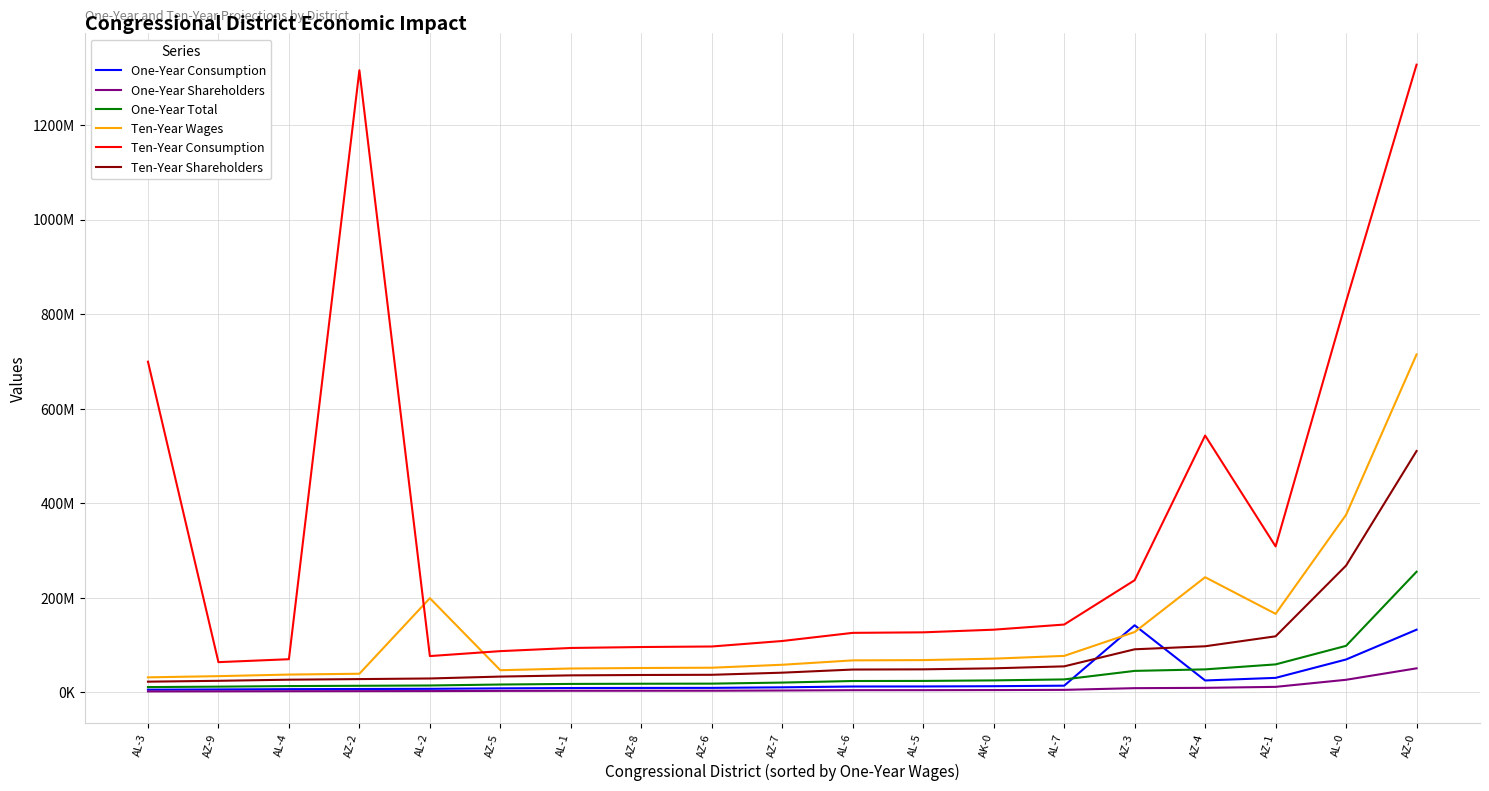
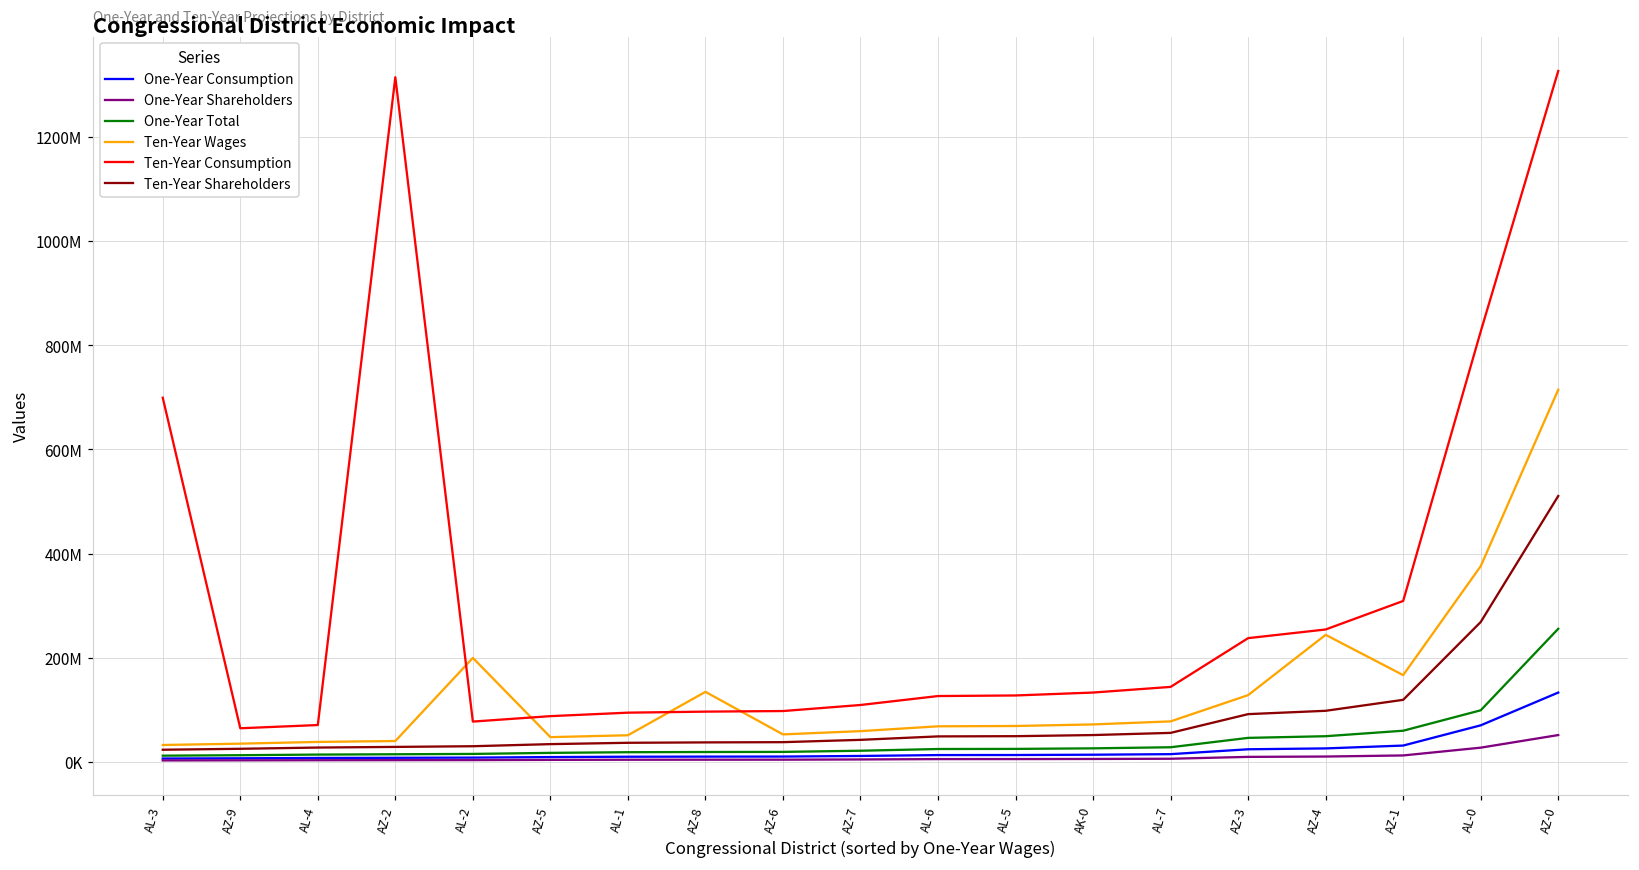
  {
    "One-Year Consumption": {
      "AZ-5": 10000000,
      "AL-1": 10000000,
      "AZ-8": 10000000,
      "AZ-6": 10000000,
      "AZ-7": 10000000,
      "AL-6": 10000000,
      "AL-5": 10000000,
      "AK-0": 10000000,
      "AL-7": 10000000,
-     "AZ-3": 140000000,
+     "AZ-3": 20000000,
      "AZ-4": 30000000,
      "AZ-1": 30000000,
      "AL-0": 70000000,
      "AZ-0": 130000000
    },
    "One-Year Shareholders": {
      "AZ-5": 0,
      "AL-1": 0,
      "AZ-8": 0,
      "AZ-6": 0,
      "AZ-7": 0,
      "AL-6": 0,
      "AL-5": 0,
      "AK-0": 10000000,
      "AL-7": 10000000,
      "AZ-3": 10000000,
      "AZ-4": 10000000,
      "AZ-1": 10000000,
      "AL-0": 30000000,
      "AZ-0": 50000000
    },
    "One-Year Total": {
      "AL-3": 10000000,
      "AZ-9": 10000000,
      "AL-4": 10000000,
      "AZ-2": 10000000,
      "AL-2": 10000000,
      "AZ-5": 20000000,
      "AL-1": 20000000,
      "AZ-8": 20000000,
      "AZ-6": 20000000,
      "AZ-7": 20000000,
      "AL-6": 20000000,
      "AL-5": 20000000,
      "AK-0": 30000000,
      "AL-7": 30000000,
      "AZ-3": 50000000,
      "AZ-4": 50000000,
      "AZ-1": 60000000,
      "AL-0": 100000000,
      "AZ-0": 260000000
    },
    "Ten-Year Wages": {
      "AL-3": 30000000,
      "AZ-9": 30000000,
      "AL-4": 40000000,
      "AZ-2": 40000000,
      "AL-2": 200000000,
      "AZ-5": 50000000,
      "AL-1": 50000000,
-     "AZ-8": 50000000,
+     "AZ-8": 130000000,
      "AZ-6": 50000000,
      "AZ-7": 60000000,
      "AL-6": 70000000,
      "AL-5": 70000000,
      "AK-0": 70000000,
      "AL-7": 80000000,
      "AZ-3": 130000000,
      "AZ-4": 240000000,
      "AZ-1": 170000000,
      "AL-0": 380000000,
      "AZ-0": 710000000
    },
    "Ten-Year Consumption": {
      "AL-3": 700000000,
      "AZ-9": 60000000,
      "AL-4": 70000000,
      "AZ-2": 1320000000,
      "AL-2": 80000000,
      "AZ-5": 90000000,
      "AL-1": 90000000,
      "AZ-8": 100000000,
      "AZ-6": 100000000,
      "AZ-7": 110000000,
      "AL-6": 130000000,
      "AL-5": 130000000,
      "AK-0": 130000000,
      "AL-7": 140000000,
      "AZ-3": 240000000,
-     "AZ-4": 540000000,
+     "AZ-4": 250000000,
      "AZ-1": 310000000,
      "AL-0": 830000000,
      "AZ-0": 1330000000
    },
    "Ten-Year Shareholders": {
      "AL-3": 20000000,
      "AZ-9": 20000000,
      "AL-4": 30000000,
      "AZ-2": 30000000,
      "AL-2": 30000000,
      "AZ-5": 30000000,
      "AL-1": 40000000,
      "AZ-8": 40000000,
      "AZ-6": 40000000,
      "AZ-7": 40000000,
      "AL-6": 50000000,
      "AL-5": 50000000,
      "AK-0": 50000000,
      "AL-7": 60000000,
      "AZ-3": 90000000,
      "AZ-4": 100000000,
      "AZ-1": 120000000,
      "AL-0": 270000000,
      "AZ-0": 510000000
    }
  }
